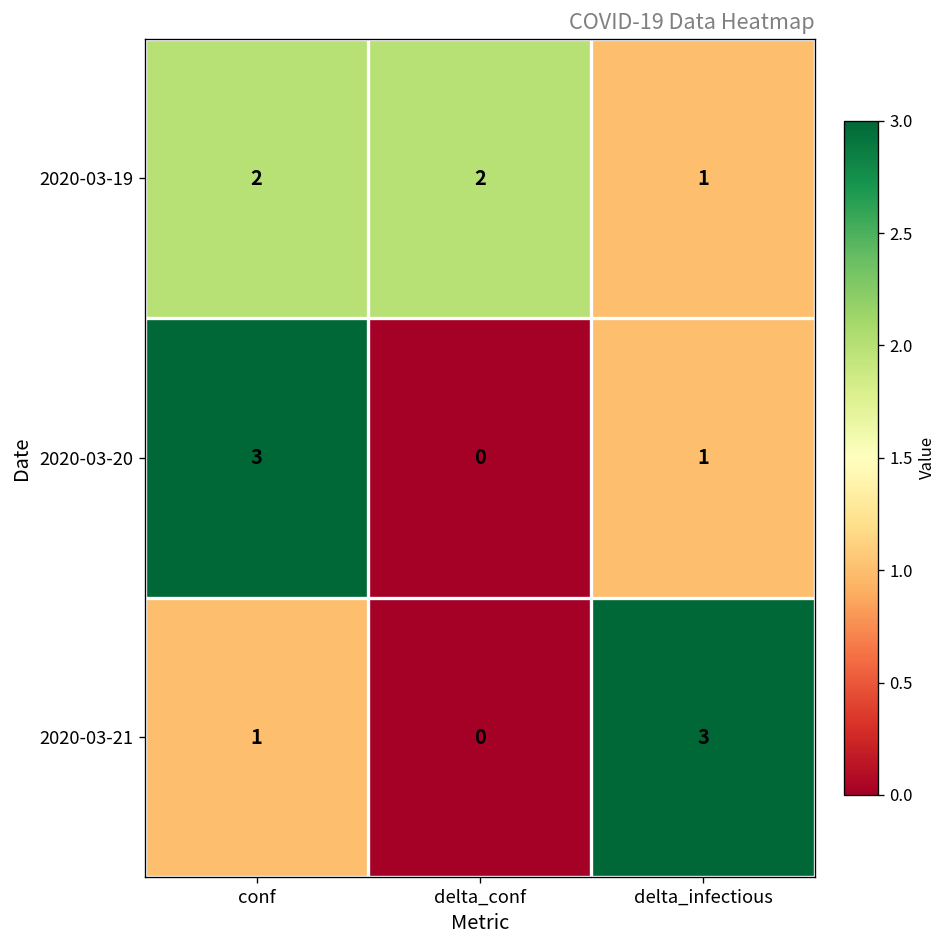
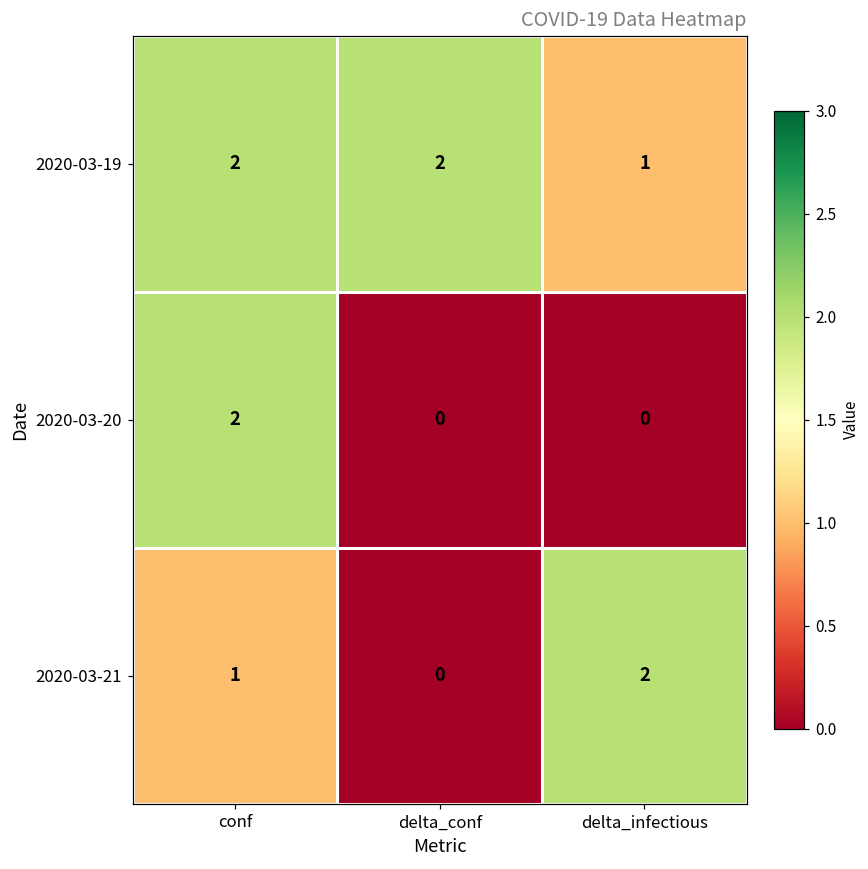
  {
    "2020-03-19": {
      "conf": 2,
      "delta_conf": 2,
      "delta_infectious": 1
    },
    "2020-03-20": {
-     "conf": 3,
+     "conf": 2,
      "delta_conf": 0,
-     "delta_infectious": 1
+     "delta_infectious": 0
    },
    "2020-03-21": {
      "conf": 1,
      "delta_conf": 0,
-     "delta_infectious": 3
+     "delta_infectious": 2
    }
  }
